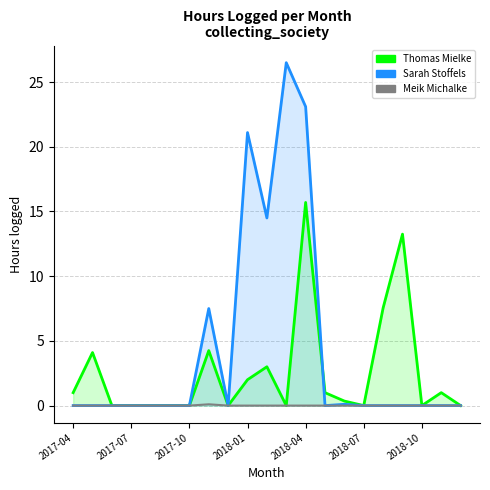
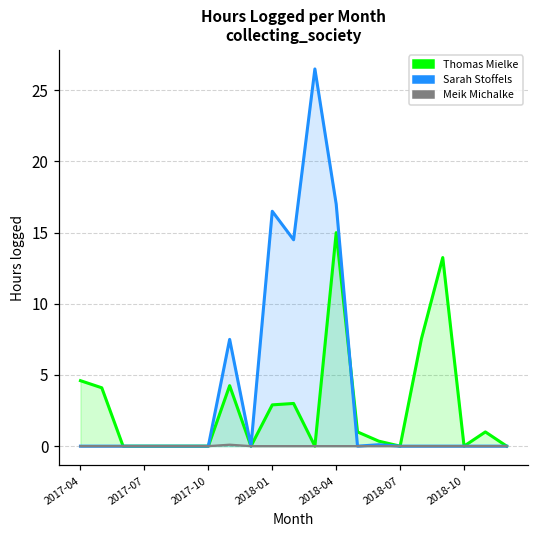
  {
    "Thomas Mielke": {
-     "2017-04": 1.0,
-     "2018-01": 2.0,
-     "2018-04": 15.7
+     "2017-04": 4.6,
+     "2018-01": 2.9,
+     "2018-04": 15.0
    },
    "Sarah Stoffels": {
-     "2018-01": 21.1,
-     "2018-04": 23.1
+     "2018-01": 16.5,
+     "2018-04": 17.0
    },
    "Meik Michalke": {
      "2018-01": 0.0,
      "2018-04": 0.0
    }
  }
